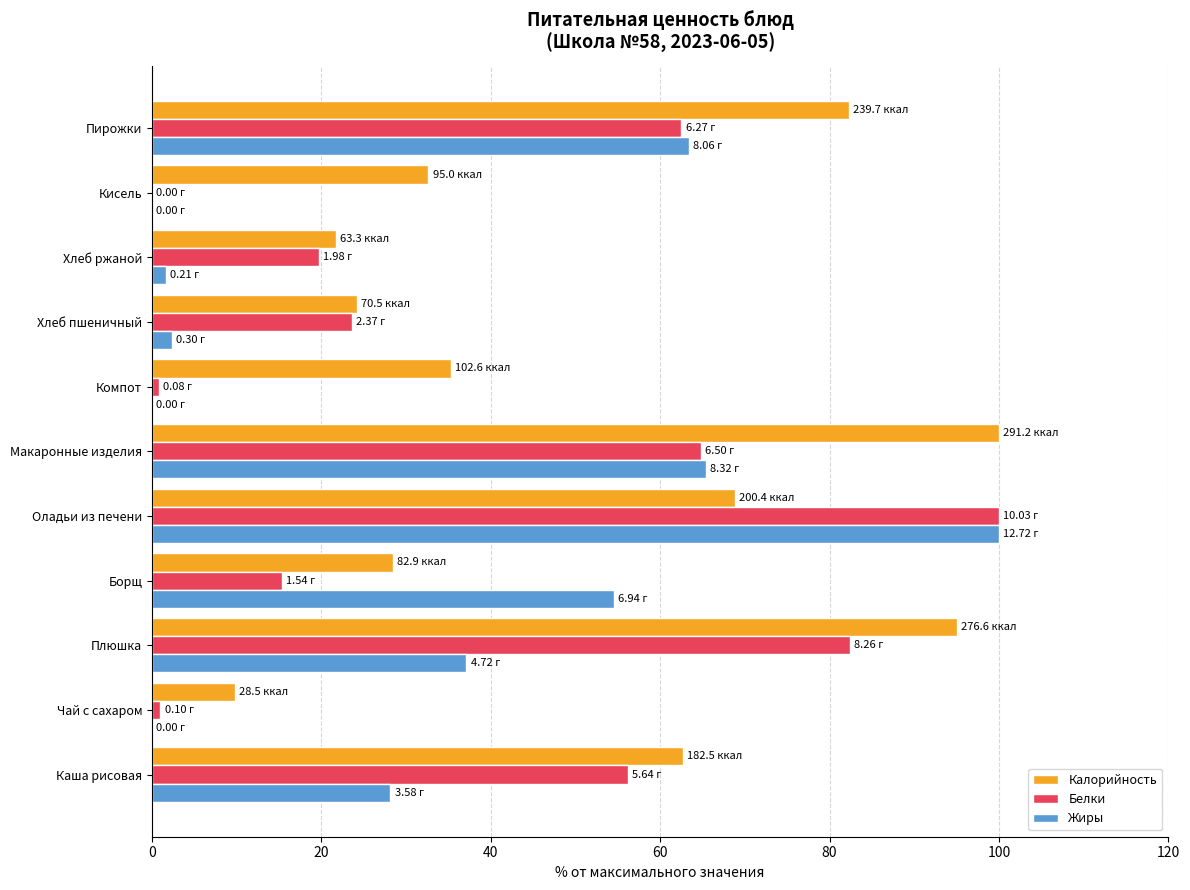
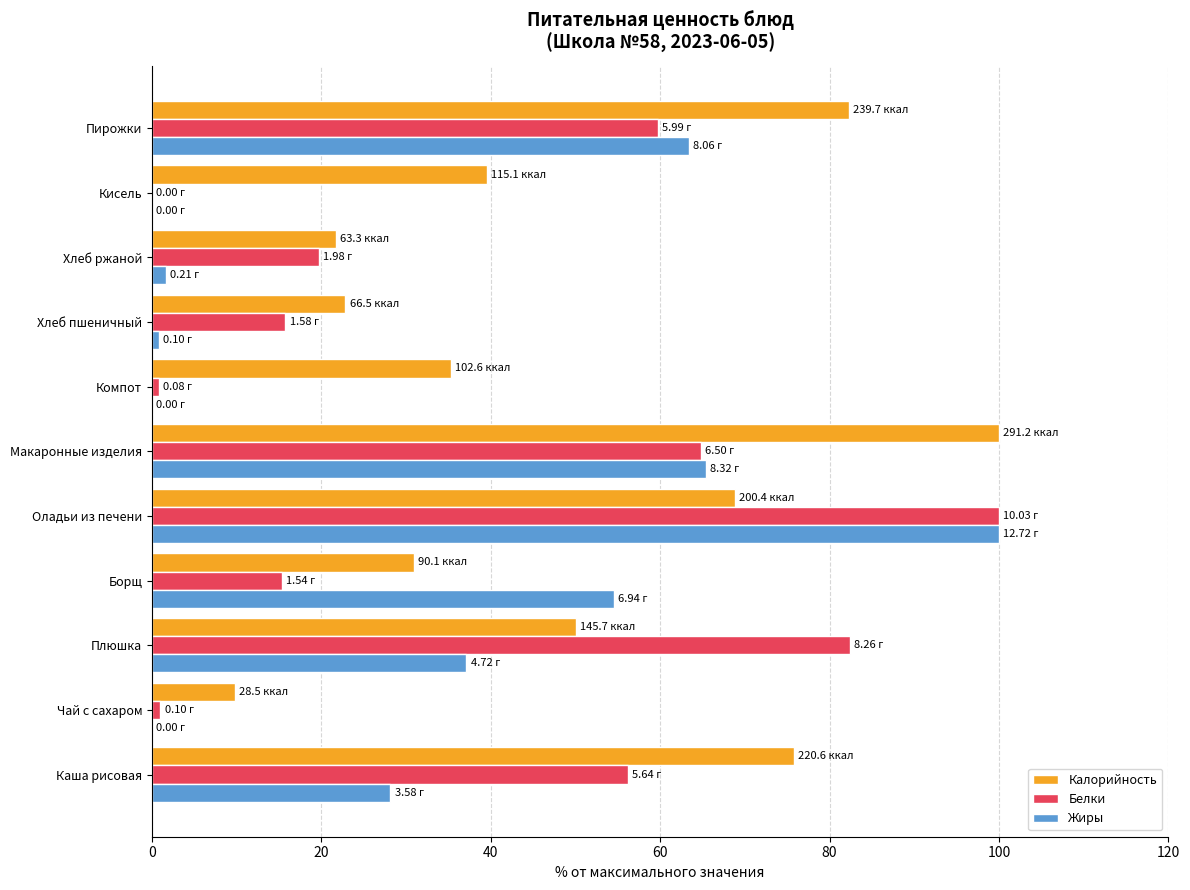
  {
    "Калорийность": {
-     "Кисель": 95.0,
-     "Хлеб пшеничный": 70.5,
-     "Борщ": 82.9,
-     "Плюшка": 276.6,
-     "Каша рисовая": 182.5
+     "Кисель": 115.1,
+     "Хлеб пшеничный": 66.5,
+     "Борщ": 90.1,
+     "Плюшка": 145.7,
+     "Каша рисовая": 220.6
    },
    "Белки": {
-     "Пирожки": 6.27,
+     "Пирожки": 5.99,
      "Кисель": 0.00,
-     "Хлеб пшеничный": 2.37
+     "Хлеб пшеничный": 1.58
    },
    "Жиры": {
      "Кисель": 0.00,
-     "Хлеб пшеничный": 0.30,
+     "Хлеб пшеничный": 0.10,
      "Компот": 0.00,
      "Чай с сахаром": 0.00
    }
  }
